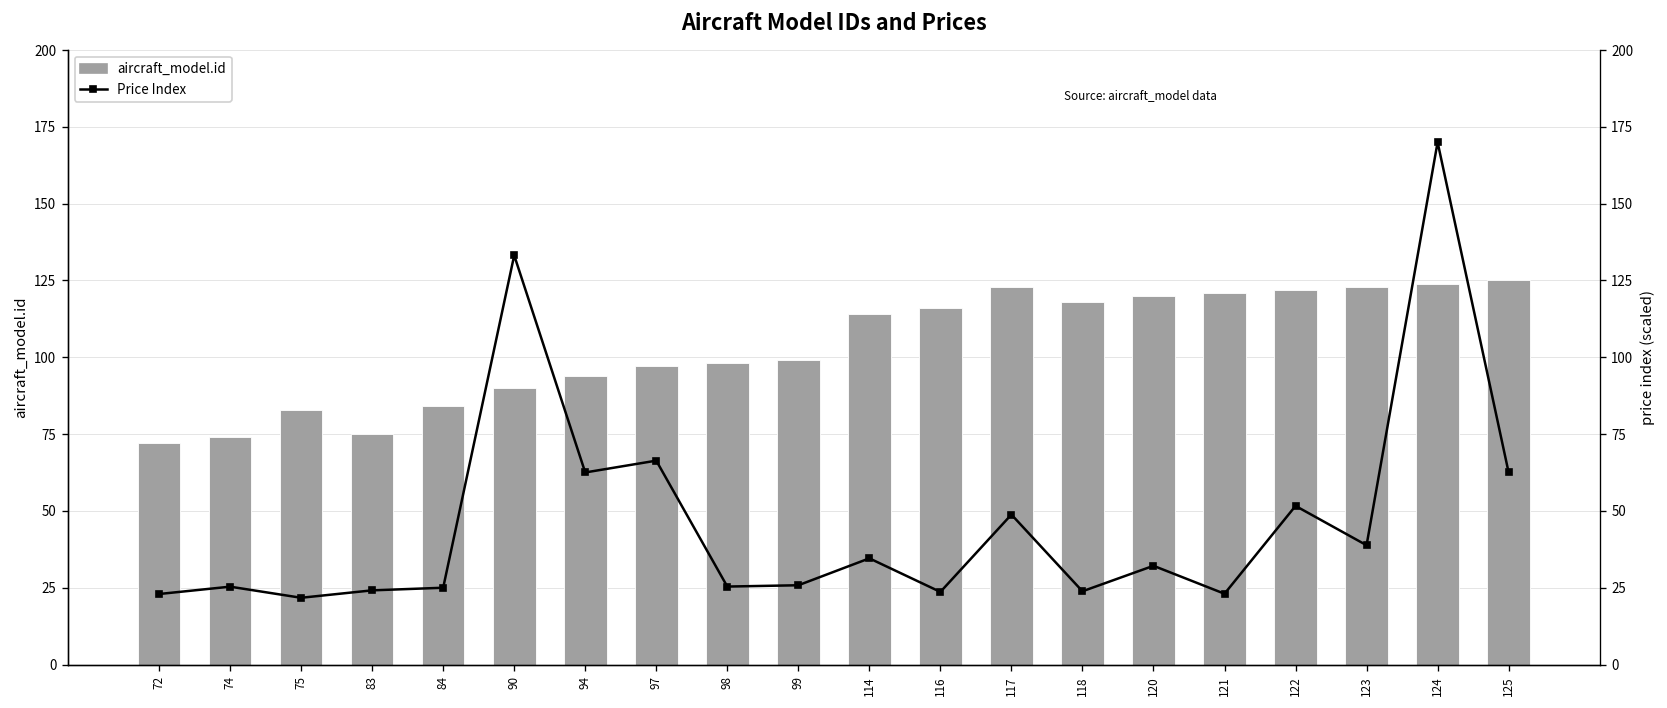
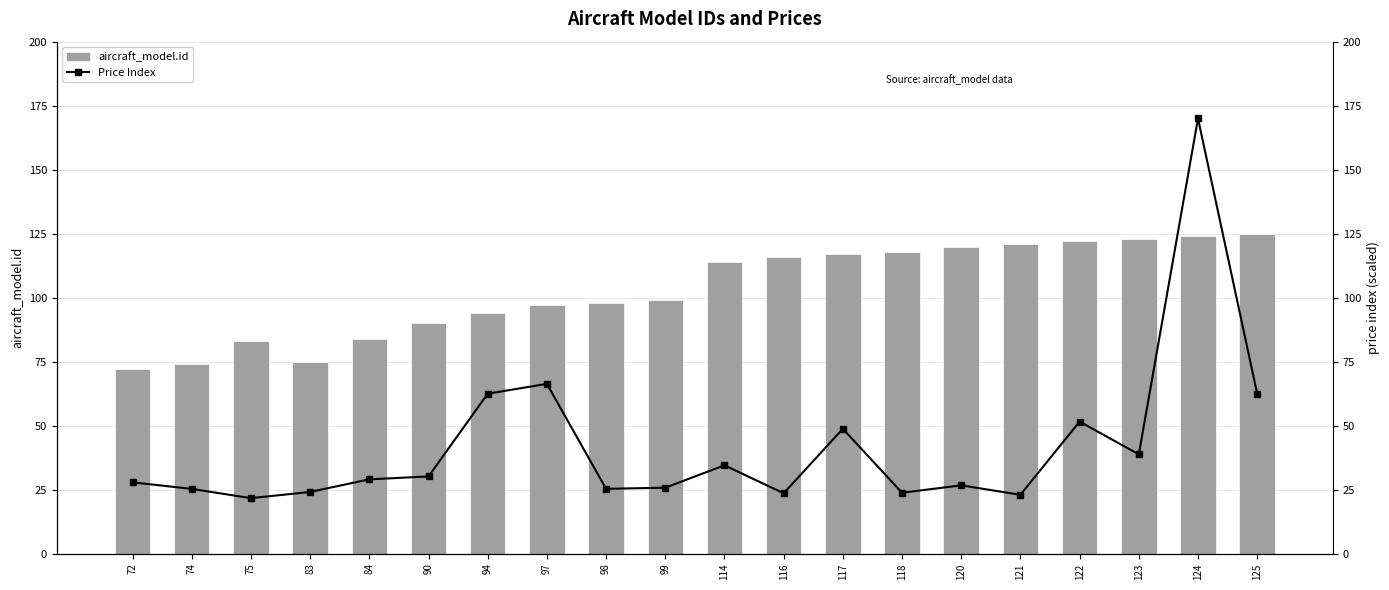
  {
    "aircraft_model.id": {
      "72": 72,
      "74": 74,
      "75": 83,
      "83": 75,
      "84": 84,
      "90": 90,
      "94": 94,
      "97": 97,
      "98": 98,
      "99": 99,
      "114": 114,
      "116": 116,
-     "117": 123,
+     "117": 117,
      "118": 118,
      "120": 120,
      "121": 121,
      "122": 122,
      "123": 123,
      "124": 124,
      "125": 125
    },
    "Price Index": {
-     "72": 23,
+     "72": 28,
      "74": 25,
      "75": 22,
      "83": 24,
-     "84": 25,
-     "90": 133,
+     "84": 29,
+     "90": 30,
      "94": 63,
      "97": 66,
      "98": 25,
      "99": 26,
      "114": 35,
      "116": 24,
      "117": 49,
      "118": 24,
-     "120": 32,
+     "120": 27,
      "121": 23,
      "122": 52,
      "123": 39,
      "124": 170,
      "125": 63
    }
  }
